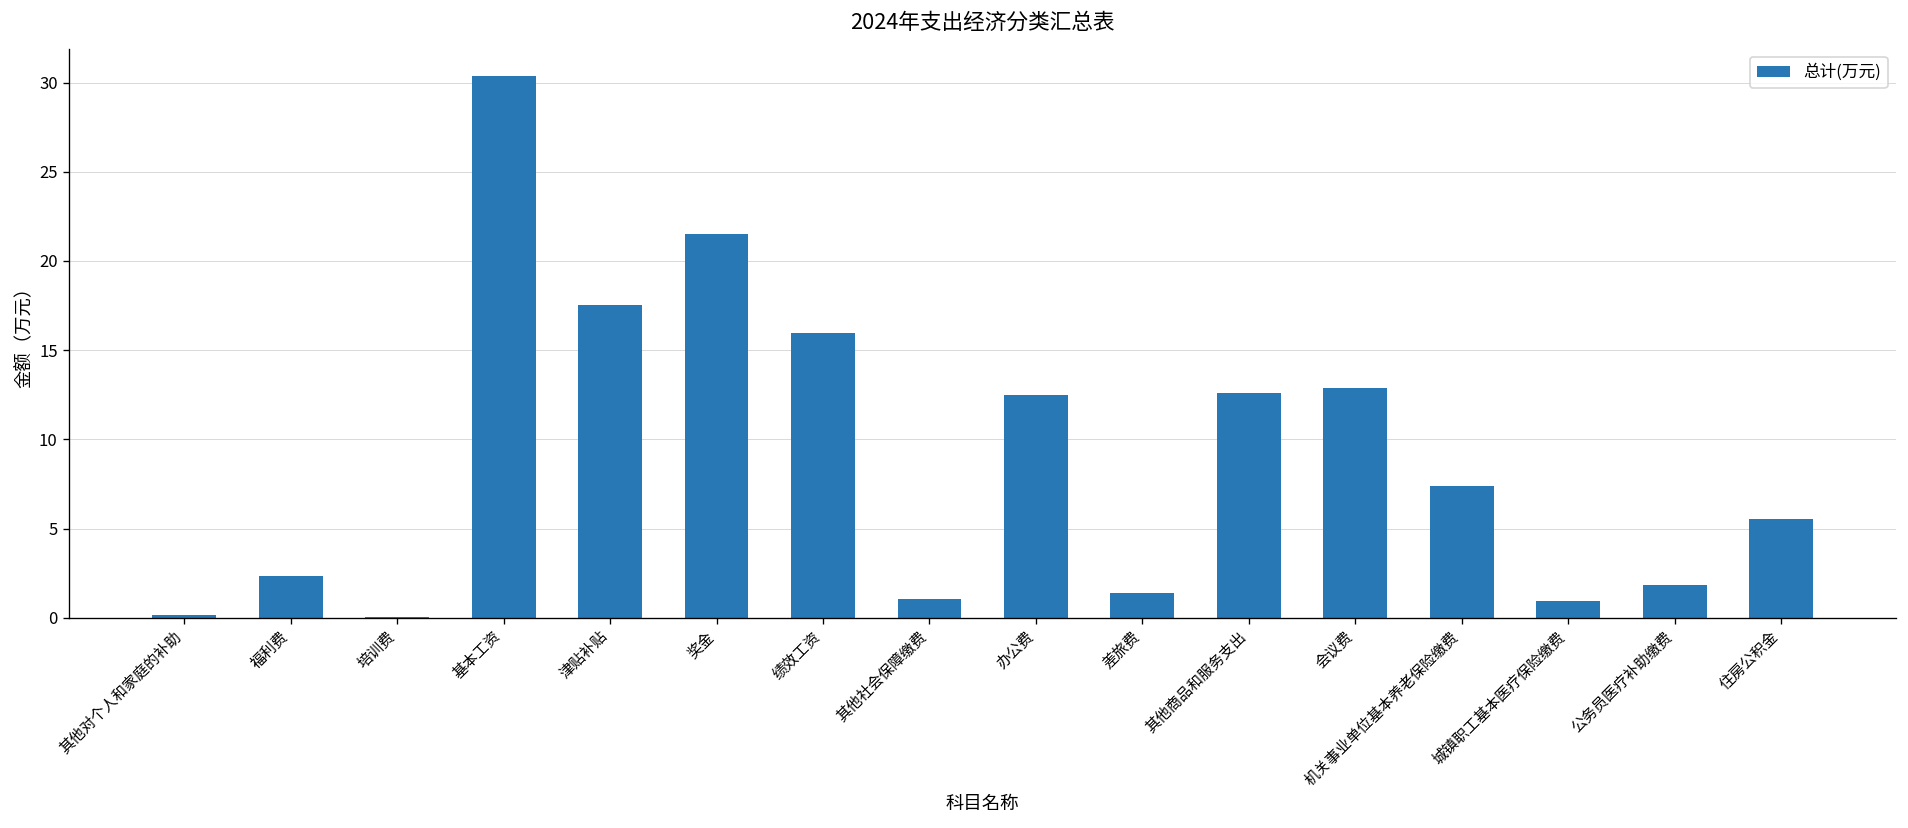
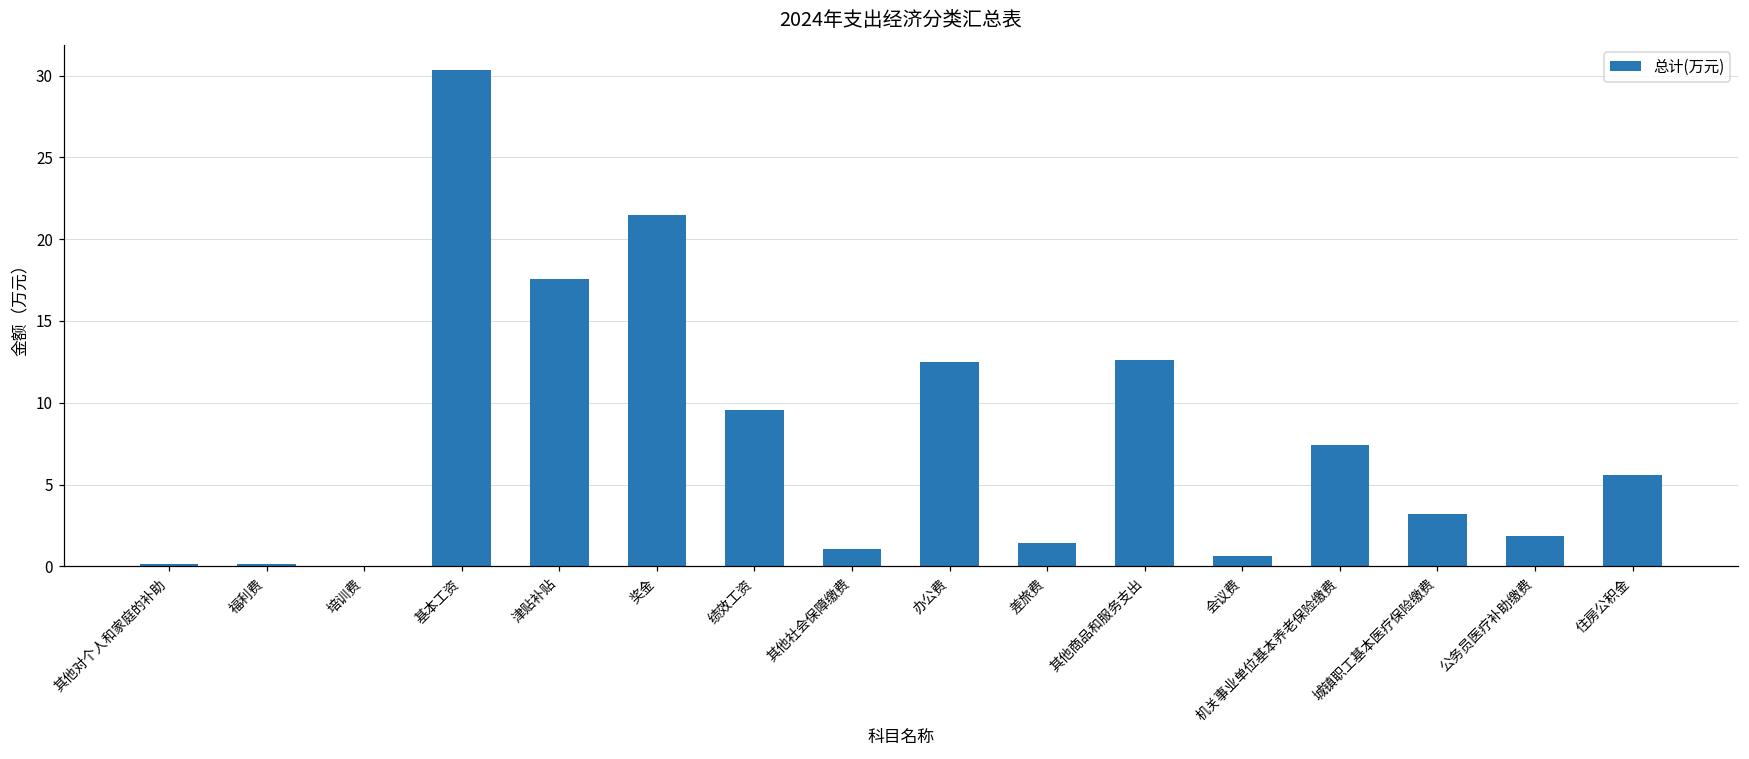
  {
-   "福利费": 2.4,
+   "福利费": 0.1,
    "基本工资": 30.4,
    "津贴补贴": 17.6,
    "奖金": 21.5,
-   "绩效工资": 15.9,
+   "绩效工资": 9.6,
    "其他社会保障缴费": 1.0,
    "办公费": 12.5,
    "差旅费": 1.4,
    "其他商品和服务支出": 12.6,
-   "会议费": 12.9,
+   "会议费": 0.6,
    "机关事业单位基本养老保险缴费": 7.4,
-   "城镇职工基本医疗保险缴费": 0.9,
+   "城镇职工基本医疗保险缴费": 3.2,
    "公务员医疗补助缴费": 1.9,
    "住房公积金": 5.6
  }
